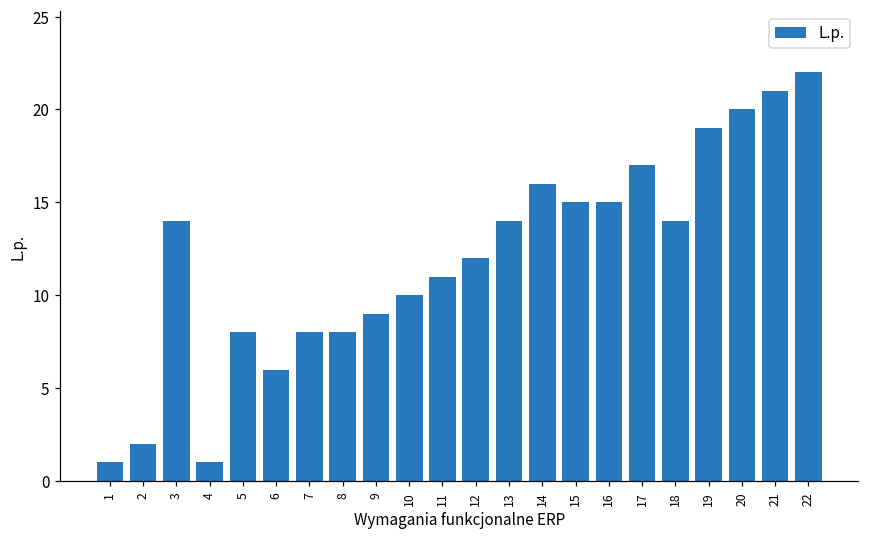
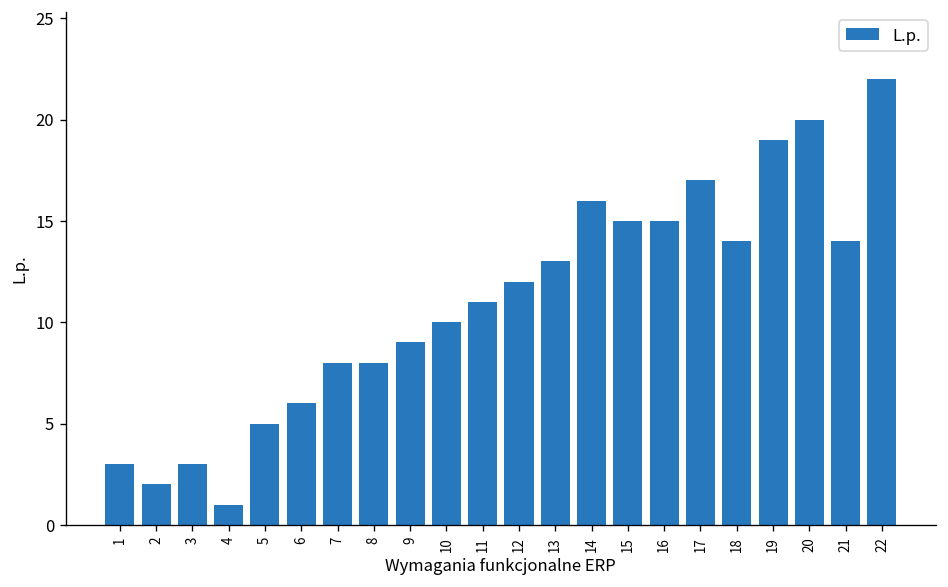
  {
-   "1": 1,
+   "1": 3,
    "2": 2,
-   "3": 14,
+   "3": 3,
    "4": 1,
-   "5": 8,
+   "5": 5,
    "6": 6,
    "7": 8,
    "8": 8,
    "9": 9,
    "10": 10,
    "11": 11,
    "12": 12,
-   "13": 14,
+   "13": 13,
    "14": 16,
    "15": 15,
    "16": 15,
    "17": 17,
    "18": 14,
    "19": 19,
    "20": 20,
-   "21": 21,
+   "21": 14,
    "22": 22
  }
